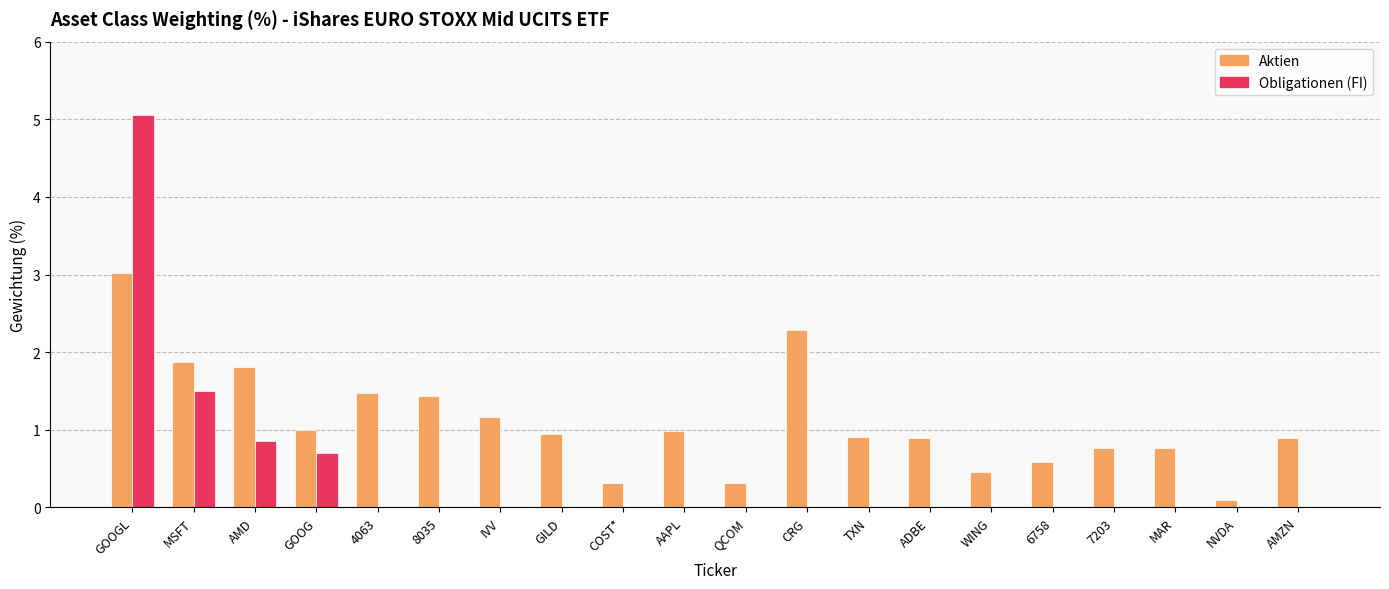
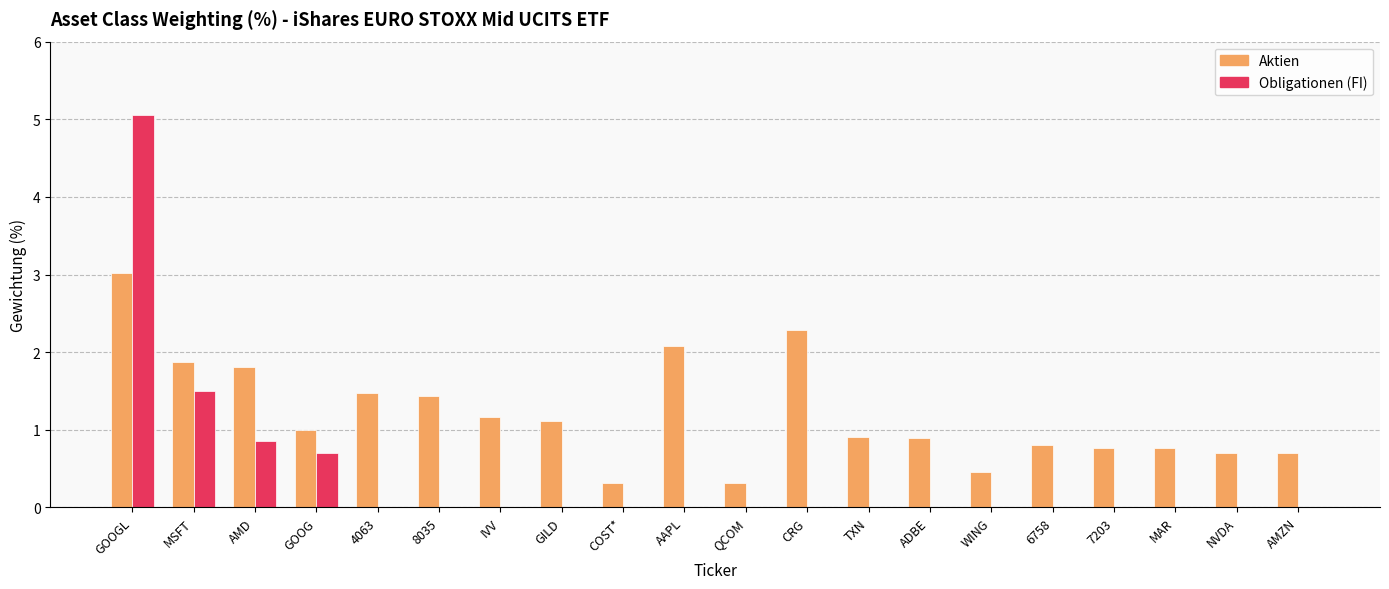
  {
    "Aktien": {
      "GOOGL": 3.0,
      "MSFT": 1.9,
      "AMD": 1.8,
      "GOOG": 1.0,
      "4063": 1.5,
      "8035": 1.4,
      "IVV": 1.2,
-     "GILD": 0.9,
+     "GILD": 1.1,
      "COST*": 0.3,
-     "AAPL": 1.0,
+     "AAPL": 2.1,
      "QCOM": 0.3,
      "CRG": 2.3,
      "TXN": 0.9,
      "ADBE": 0.9,
      "WING": 0.5,
-     "6758": 0.6,
+     "6758": 0.8,
      "7203": 0.8,
      "MAR": 0.8,
-     "NVDA": 0.1,
-     "AMZN": 0.9
+     "NVDA": 0.7,
+     "AMZN": 0.7
    },
    "Obligationen (FI)": {
      "GOOGL": 5.1,
      "MSFT": 1.5,
      "AMD": 0.9,
      "GOOG": 0.7,
      "4063": 0.0,
      "8035": 0.0,
      "IVV": 0.0,
      "GILD": 0.0,
      "COST*": 0.0,
      "AAPL": 0.0,
      "QCOM": 0.0,
      "CRG": 0.0,
      "TXN": 0.0,
      "ADBE": 0.0,
      "WING": 0.0,
      "6758": 0.0,
      "7203": 0.0,
      "MAR": 0.0,
      "NVDA": 0.0,
      "AMZN": 0.0
    }
  }
